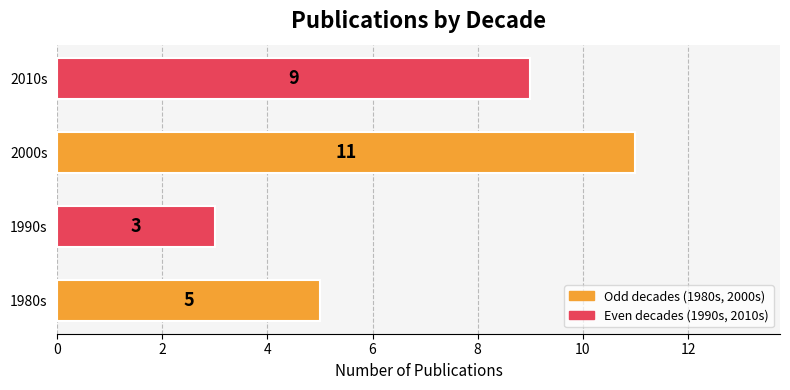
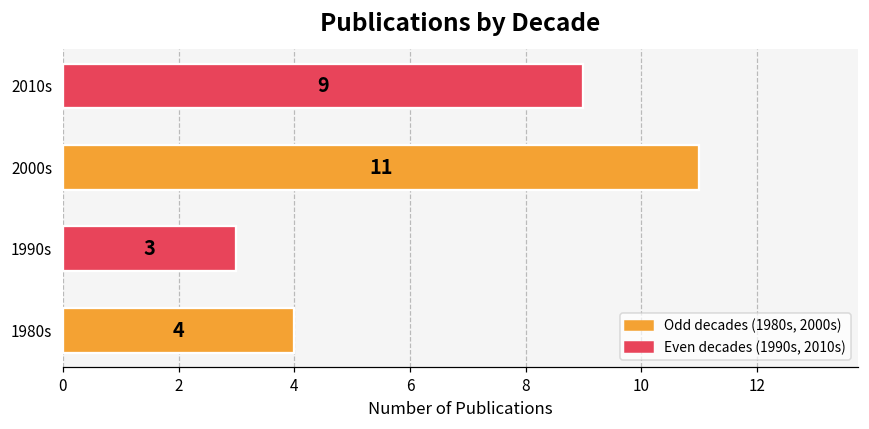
  {
    "2010s": 9,
    "2000s": 11,
    "1990s": 3,
-   "1980s": 5
+   "1980s": 4
  }
